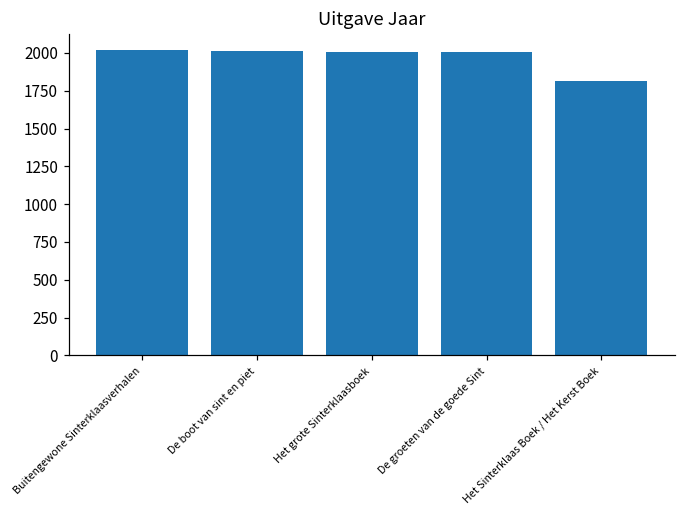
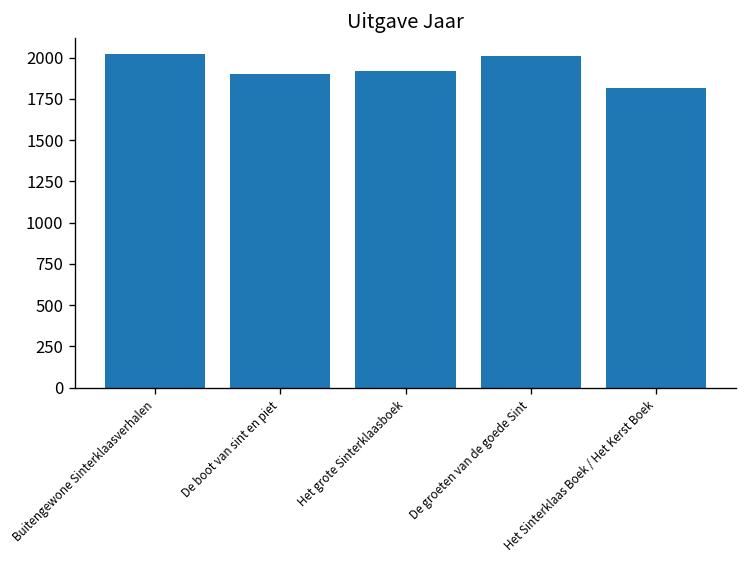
  {
    "Buitengewone Sinterklaasverhalen": 2020,
-   "De boot van sint en piet": 2010,
-   "Het grote Sinterklaasboek": 2010,
+   "De boot van sint en piet": 1900,
+   "Het grote Sinterklaasboek": 1920,
    "De groeten van de goede Sint": 2010,
    "Het Sinterklaas Boek / Het Kerst Boek": 1810
  }
